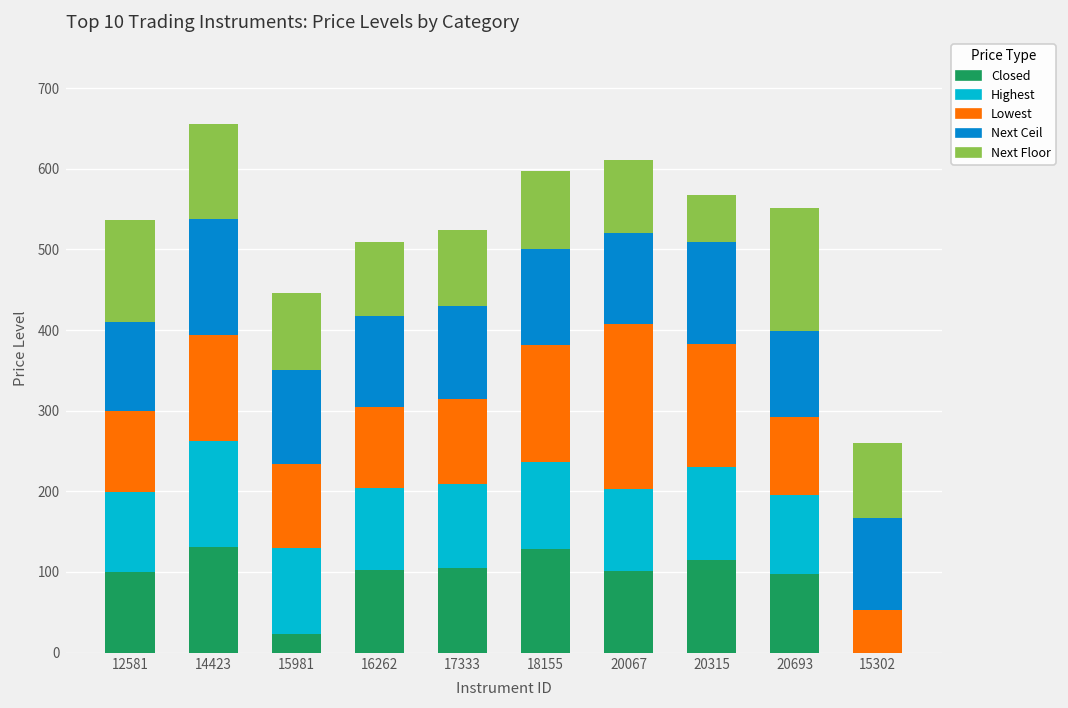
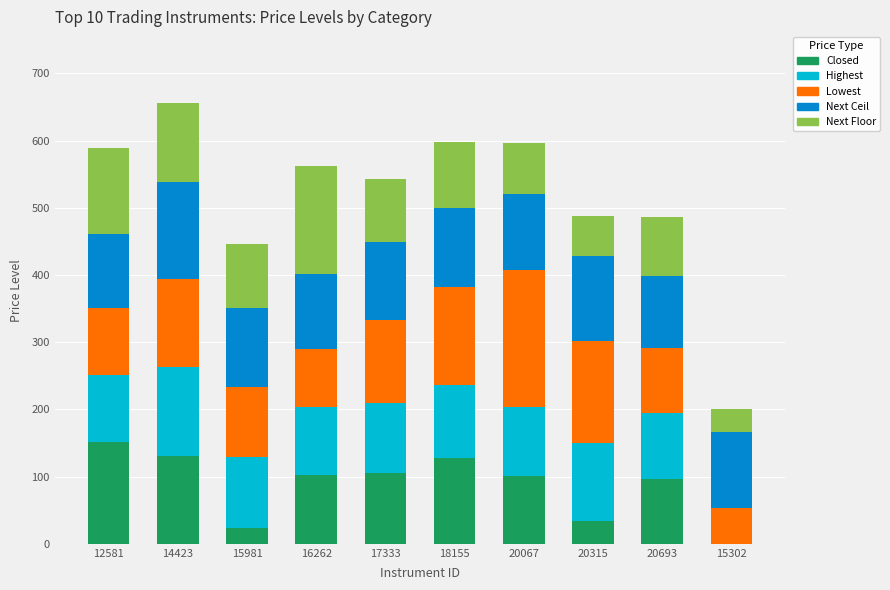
  {
    "Closed": {
-     "12581": 100,
+     "12581": 150,
      "14423": 130,
      "15981": 20,
      "16262": 100,
      "17333": 100,
      "18155": 130,
      "20067": 100,
-     "20315": 110,
+     "20315": 30,
      "20693": 100,
      "15302": 0
    },
    "Lowest": {
      "12581": 100,
      "14423": 130,
      "15981": 100,
-     "16262": 100,
-     "17333": 100,
+     "16262": 90,
+     "17333": 120,
      "18155": 150,
      "20067": 200,
      "20315": 150,
      "20693": 100,
      "15302": 50
    },
    "Next Floor": {
      "12581": 130,
      "14423": 120,
      "15981": 100,
-     "16262": 90,
+     "16262": 160,
      "17333": 90,
      "18155": 100,
-     "20067": 90,
+     "20067": 80,
      "20315": 60,
-     "20693": 150,
-     "15302": 90
+     "20693": 90,
+     "15302": 30
    }
  }
